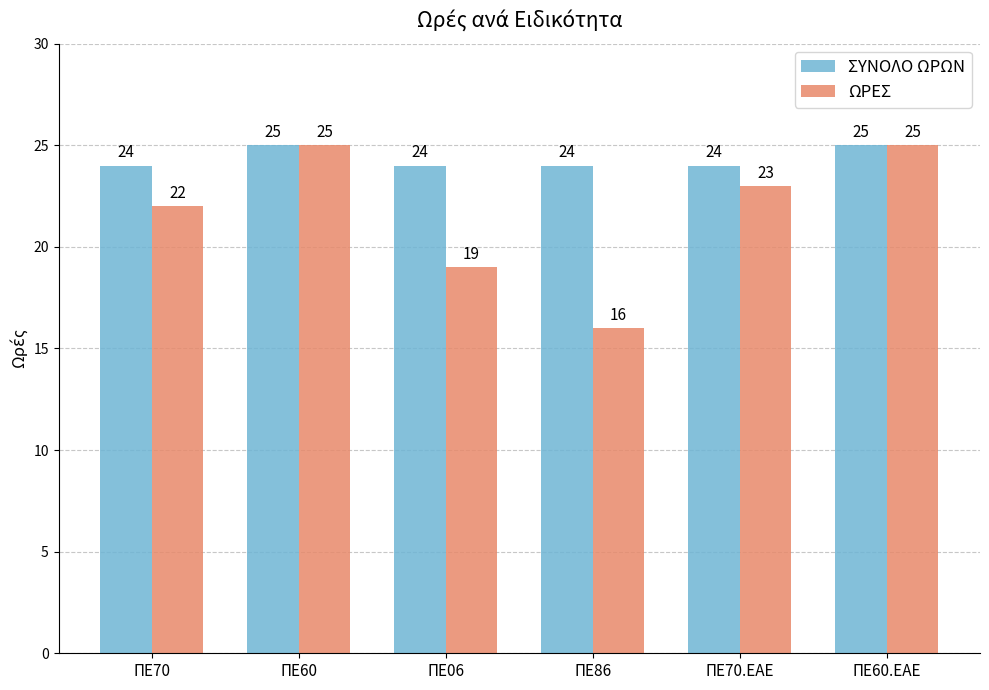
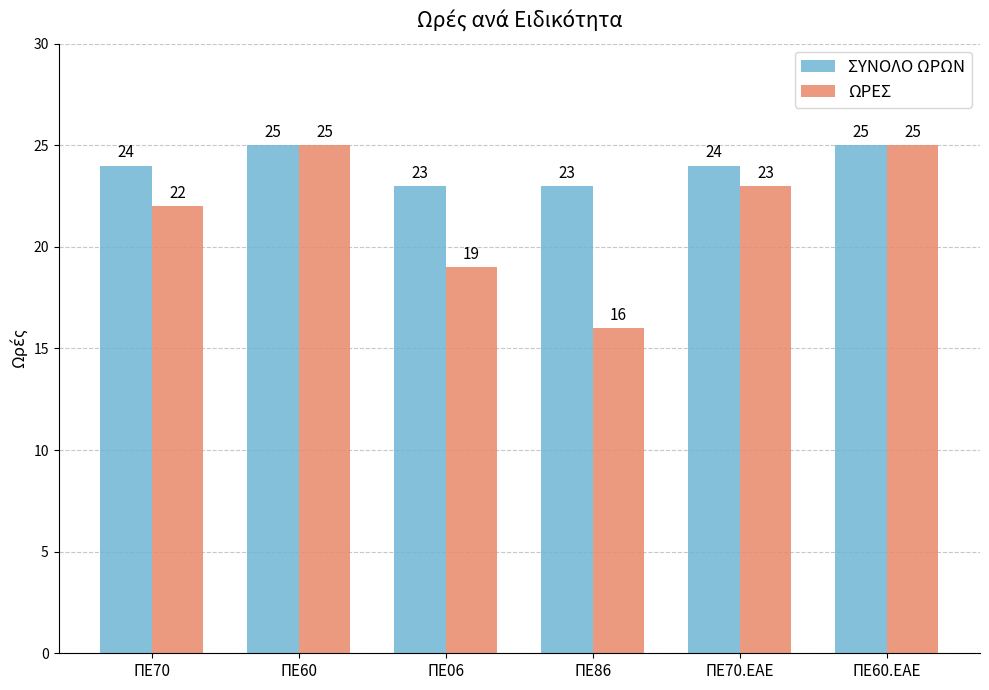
  {
    "ΣΥΝΟΛΟ ΩΡΩΝ": {
      "ΠΕ70": 24,
      "ΠΕ60": 25,
-     "ΠΕ06": 24,
-     "ΠΕ86": 24,
+     "ΠΕ06": 23,
+     "ΠΕ86": 23,
      "ΠΕ70.ΕΑΕ": 24,
      "ΠΕ60.ΕΑΕ": 25
    },
    "ΩΡΕΣ": {
      "ΠΕ70": 22,
      "ΠΕ60": 25,
      "ΠΕ06": 19,
      "ΠΕ86": 16,
      "ΠΕ70.ΕΑΕ": 23,
      "ΠΕ60.ΕΑΕ": 25
    }
  }
